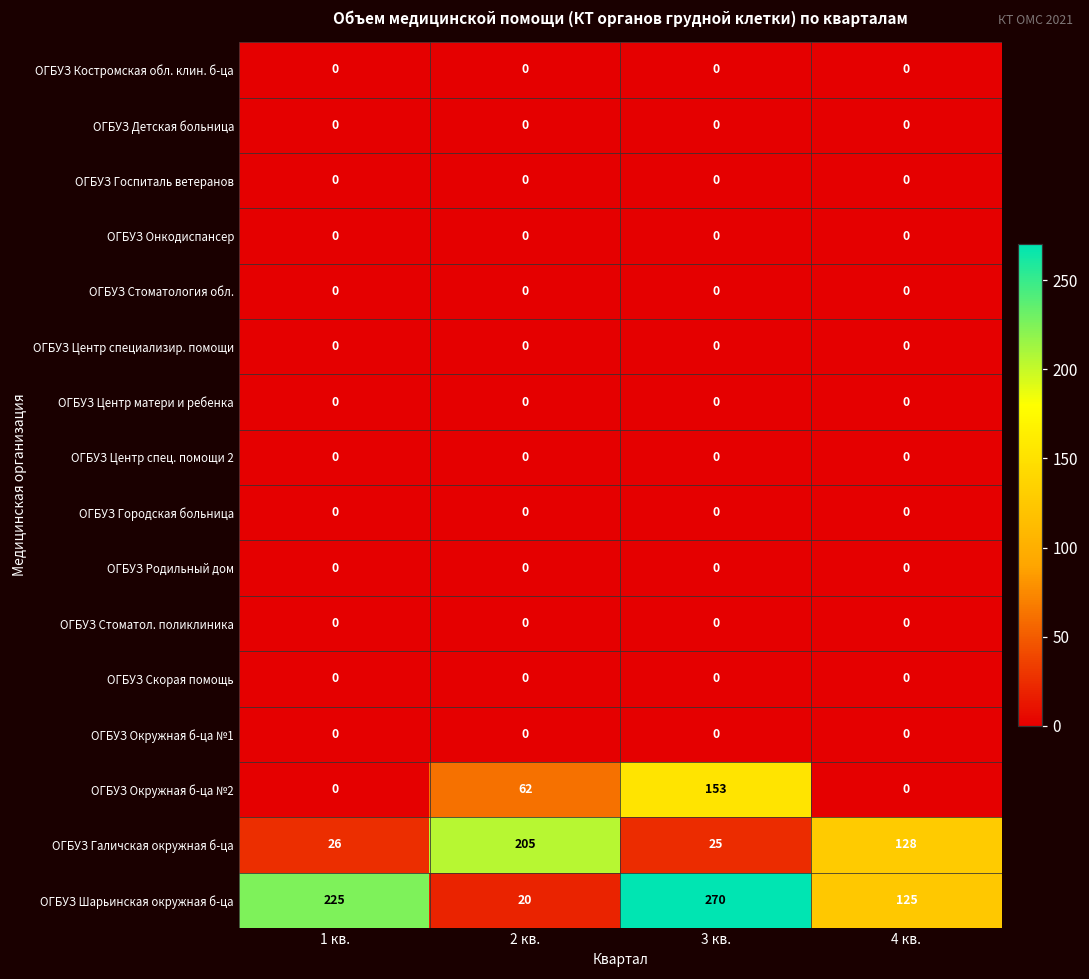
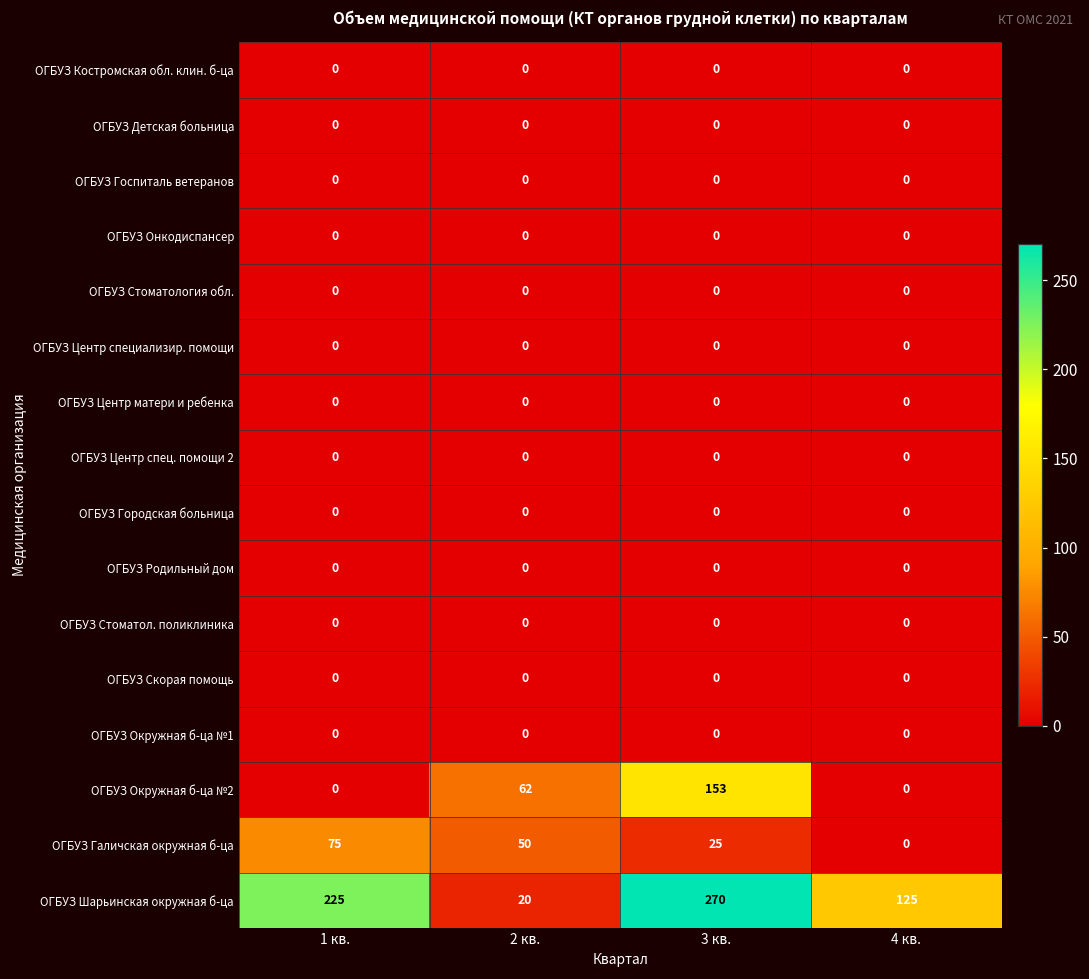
  {
    "ОГБУЗ Костромская обл. клин. б-ца": {
      "1 кв.": 0,
      "2 кв.": 0,
      "3 кв.": 0,
      "4 кв.": 0
    },
    "ОГБУЗ Детская больница": {
      "1 кв.": 0,
      "2 кв.": 0,
      "3 кв.": 0,
      "4 кв.": 0
    },
    "ОГБУЗ Госпиталь ветеранов": {
      "1 кв.": 0,
      "2 кв.": 0,
      "3 кв.": 0,
      "4 кв.": 0
    },
    "ОГБУЗ Онкодиспансер": {
      "1 кв.": 0,
      "2 кв.": 0,
      "3 кв.": 0,
      "4 кв.": 0
    },
    "ОГБУЗ Стоматология обл.": {
      "1 кв.": 0,
      "2 кв.": 0,
      "3 кв.": 0,
      "4 кв.": 0
    },
    "ОГБУЗ Центр специализир. помощи": {
      "1 кв.": 0,
      "2 кв.": 0,
      "3 кв.": 0,
      "4 кв.": 0
    },
    "ОГБУЗ Центр матери и ребенка": {
      "1 кв.": 0,
      "2 кв.": 0,
      "3 кв.": 0,
      "4 кв.": 0
    },
    "ОГБУЗ Центр спец. помощи 2": {
      "1 кв.": 0,
      "2 кв.": 0,
      "3 кв.": 0,
      "4 кв.": 0
    },
    "ОГБУЗ Городская больница": {
      "1 кв.": 0,
      "2 кв.": 0,
      "3 кв.": 0,
      "4 кв.": 0
    },
    "ОГБУЗ Родильный дом": {
      "1 кв.": 0,
      "2 кв.": 0,
      "3 кв.": 0,
      "4 кв.": 0
    },
    "ОГБУЗ Стоматол. поликлиника": {
      "1 кв.": 0,
      "2 кв.": 0,
      "3 кв.": 0,
      "4 кв.": 0
    },
    "ОГБУЗ Скорая помощь": {
      "1 кв.": 0,
      "2 кв.": 0,
      "3 кв.": 0,
      "4 кв.": 0
    },
    "ОГБУЗ Окружная б-ца №1": {
      "1 кв.": 0,
      "2 кв.": 0,
      "3 кв.": 0,
      "4 кв.": 0
    },
    "ОГБУЗ Окружная б-ца №2": {
      "1 кв.": 0,
      "2 кв.": 62,
      "3 кв.": 153,
      "4 кв.": 0
    },
    "ОГБУЗ Галичская окружная б-ца": {
-     "1 кв.": 26,
-     "2 кв.": 205,
+     "1 кв.": 75,
+     "2 кв.": 50,
      "3 кв.": 25,
-     "4 кв.": 128
+     "4 кв.": 0
    },
    "ОГБУЗ Шарьинская окружная б-ца": {
      "1 кв.": 225,
      "2 кв.": 20,
      "3 кв.": 270,
      "4 кв.": 125
    }
  }
